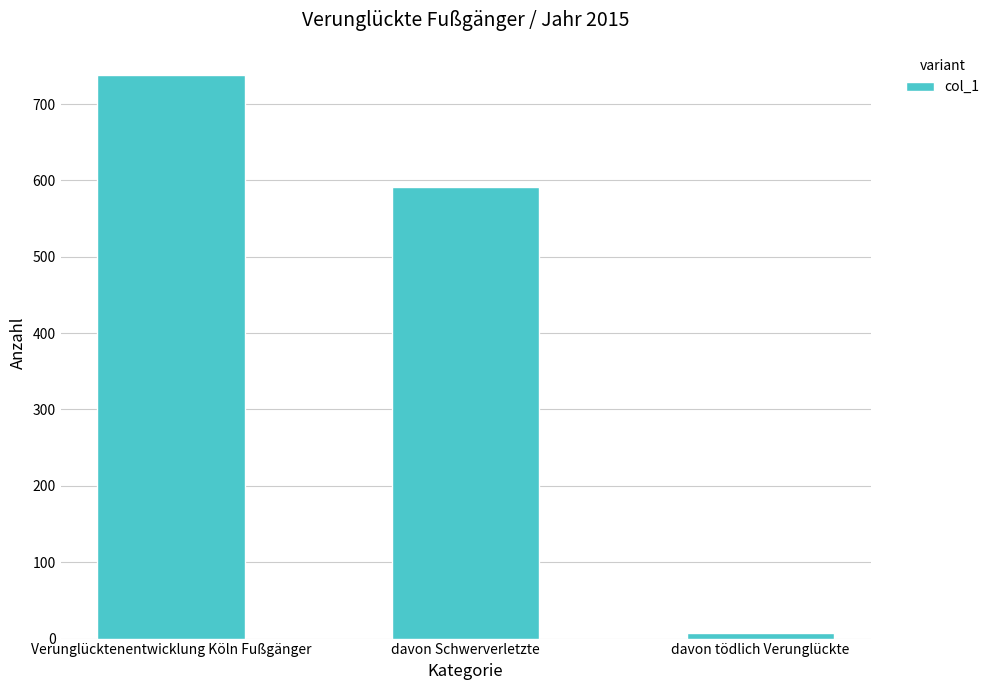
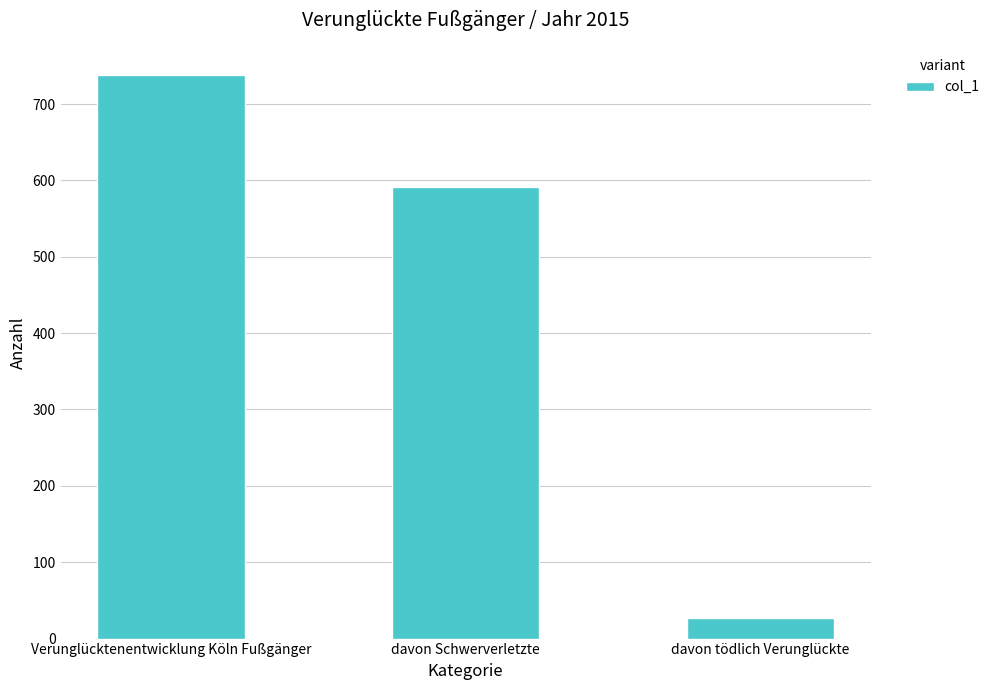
  {
    "Verunglücktenentwicklung Köln Fußgänger": 740,
    "davon Schwerverletzte": 590,
-   "davon tödlich Verunglückte": 10
+   "davon tödlich Verunglückte": 30
  }
